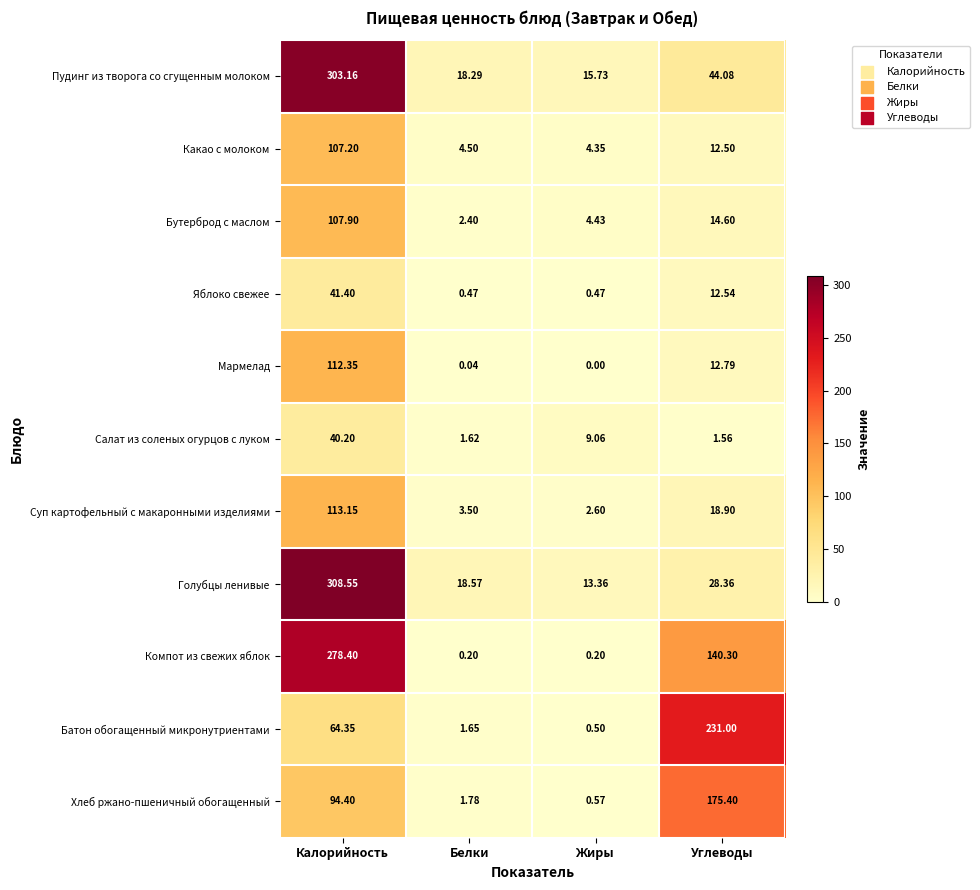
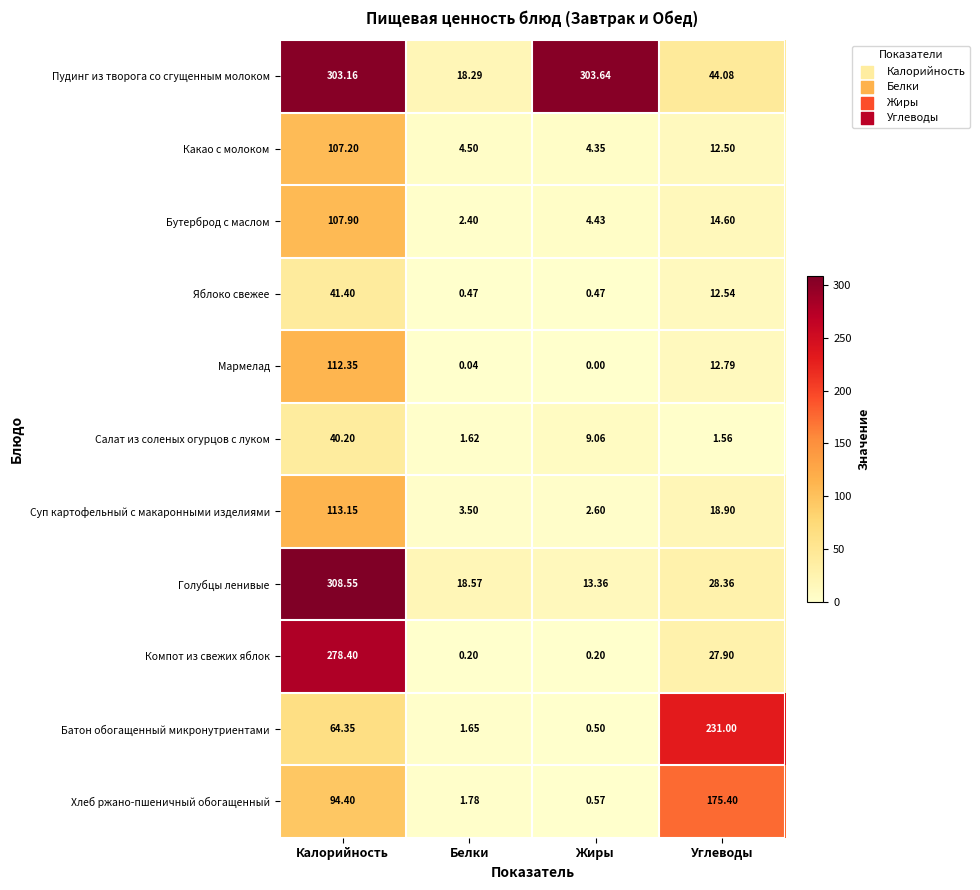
  {
    "Пудинг из творога со сгущенным молоком": {
      "Калорийность": 303.16,
      "Белки": 18.29,
-     "Жиры": 15.73,
+     "Жиры": 303.64,
      "Углеводы": 44.08
    },
    "Какао с молоком": {
      "Калорийность": 107.20,
      "Белки": 4.50,
      "Жиры": 4.35,
      "Углеводы": 12.50
    },
    "Бутерброд с маслом": {
      "Калорийность": 107.90,
      "Белки": 2.40,
      "Жиры": 4.43,
      "Углеводы": 14.60
    },
    "Яблоко свежее": {
      "Калорийность": 41.40,
      "Белки": 0.47,
      "Жиры": 0.47,
      "Углеводы": 12.54
    },
    "Мармелад": {
      "Калорийность": 112.35,
      "Белки": 0.04,
      "Жиры": 0.00,
      "Углеводы": 12.79
    },
    "Салат из соленых огурцов с луком": {
      "Калорийность": 40.20,
      "Белки": 1.62,
      "Жиры": 9.06,
      "Углеводы": 1.56
    },
    "Суп картофельный с макаронными изделиями": {
      "Калорийность": 113.15,
      "Белки": 3.50,
      "Жиры": 2.60,
      "Углеводы": 18.90
    },
    "Голубцы ленивые": {
      "Калорийность": 308.55,
      "Белки": 18.57,
      "Жиры": 13.36,
      "Углеводы": 28.36
    },
    "Компот из свежих яблок": {
      "Калорийность": 278.40,
      "Белки": 0.20,
      "Жиры": 0.20,
-     "Углеводы": 140.30
+     "Углеводы": 27.90
    },
    "Батон обогащенный микронутриентами": {
      "Калорийность": 64.35,
      "Белки": 1.65,
      "Жиры": 0.50,
      "Углеводы": 231.00
    },
    "Хлеб ржано-пшеничный обогащенный": {
      "Калорийность": 94.40,
      "Белки": 1.78,
      "Жиры": 0.57,
      "Углеводы": 175.40
    }
  }
